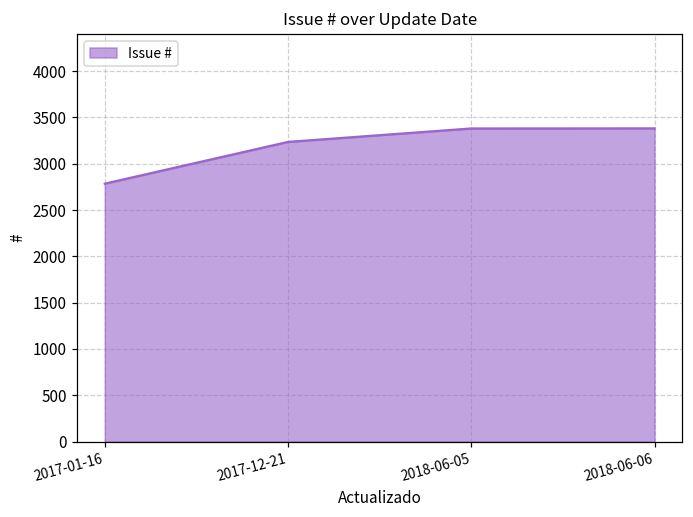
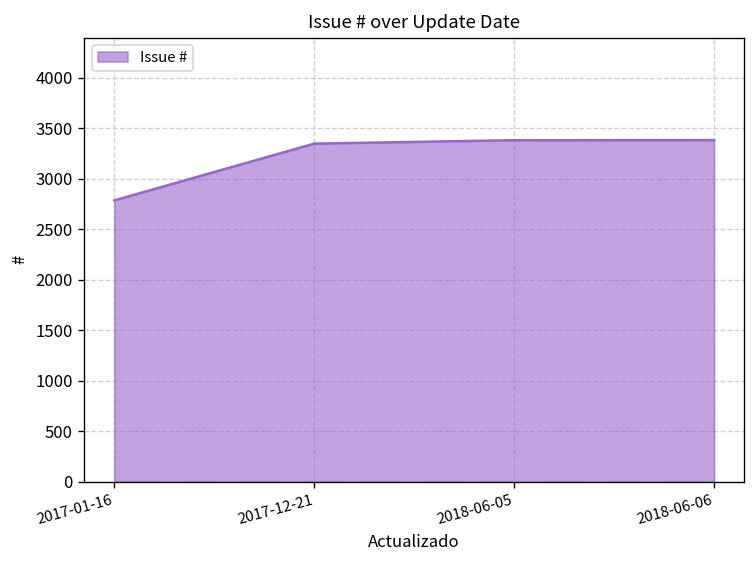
  {
    "2017-01-16": 2800,
-   "2017-12-21": 3200,
+   "2017-12-21": 3300,
    "2018-06-05": 3400,
    "2018-06-06": 3400
  }
